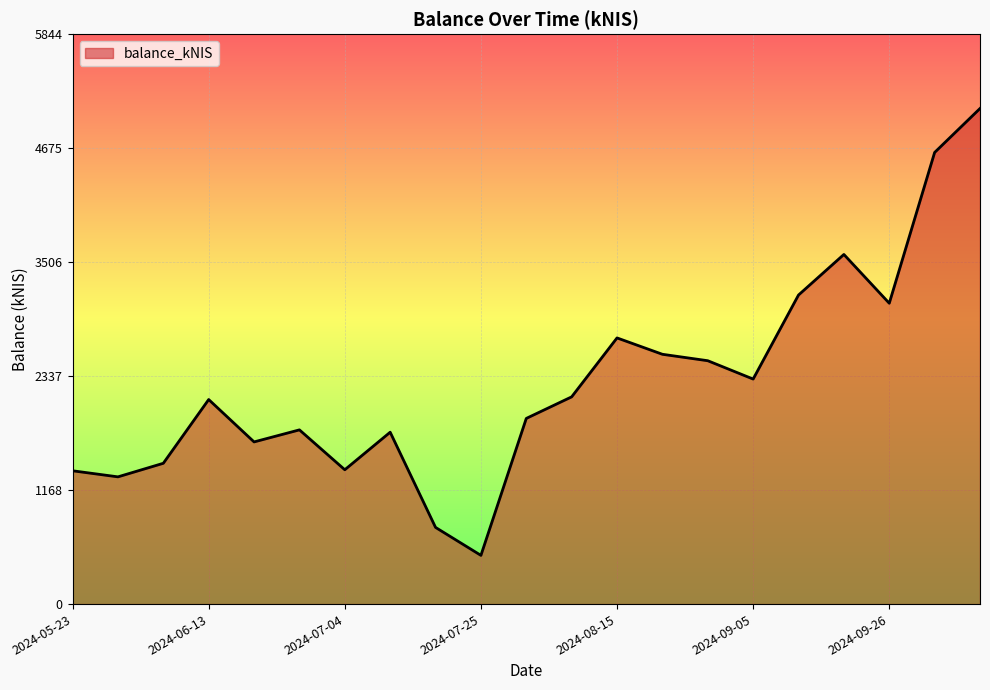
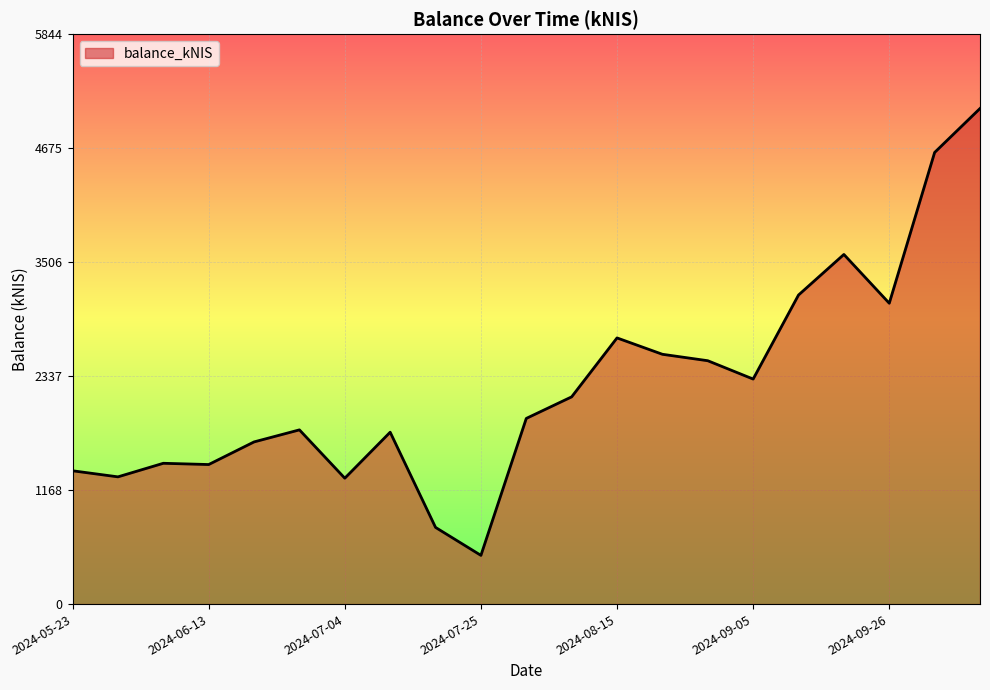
  {
    "2024-05-23": 1400,
-   "2024-06-13": 2100,
-   "2024-07-04": 1400,
+   "2024-06-13": 1400,
+   "2024-07-04": 1300,
    "2024-07-25": 500,
    "2024-08-15": 2700,
    "2024-09-05": 2300,
    "2024-09-26": 3100
  }
